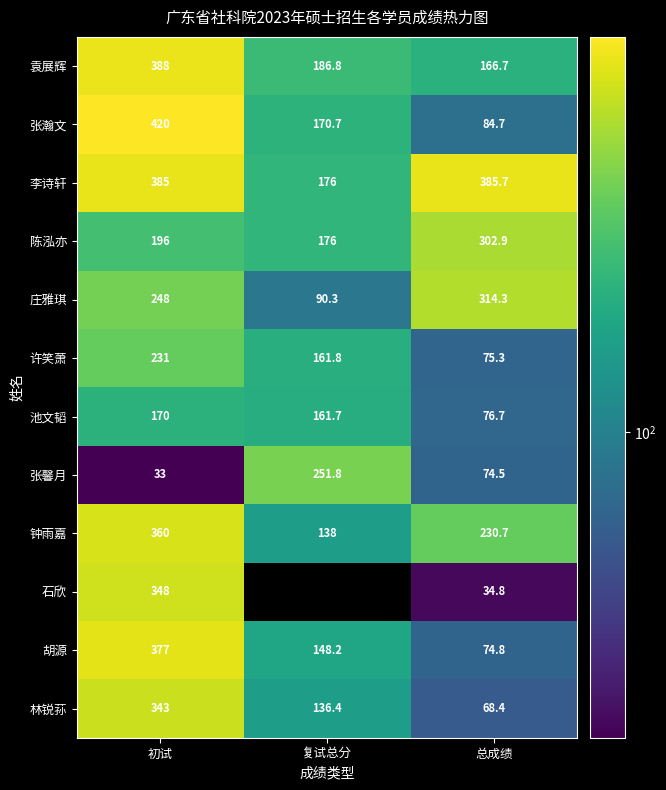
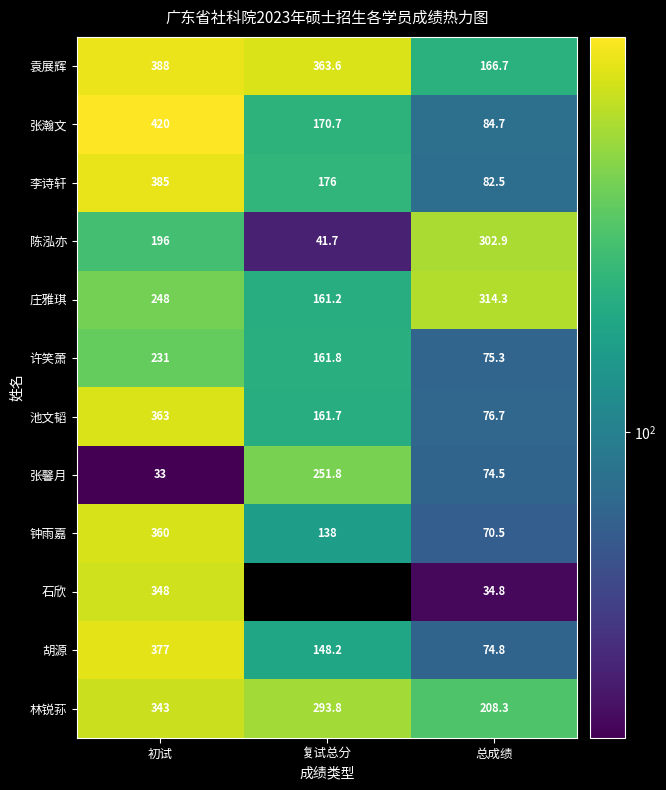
  {
    "袁展辉": {
      "初试": 388,
-     "复试总分": 186.8,
+     "复试总分": 363.6,
      "总成绩": 166.7
    },
    "张瀚文": {
      "初试": 420,
      "复试总分": 170.7,
      "总成绩": 84.7
    },
    "李诗轩": {
      "初试": 385,
      "复试总分": 176,
-     "总成绩": 385.7
+     "总成绩": 82.5
    },
    "陈泓亦": {
      "初试": 196,
-     "复试总分": 176,
+     "复试总分": 41.7,
      "总成绩": 302.9
    },
    "庄雅琪": {
      "初试": 248,
-     "复试总分": 90.3,
+     "复试总分": 161.2,
      "总成绩": 314.3
    },
    "许笑萧": {
      "初试": 231,
      "复试总分": 161.8,
      "总成绩": 75.3
    },
    "池文韬": {
-     "初试": 170,
+     "初试": 363,
      "复试总分": 161.7,
      "总成绩": 76.7
    },
    "张馨月": {
      "初试": 33,
      "复试总分": 251.8,
      "总成绩": 74.5
    },
    "钟雨嘉": {
      "初试": 360,
      "复试总分": 138,
-     "总成绩": 230.7
+     "总成绩": 70.5
    },
    "石欣": {
      "初试": 348,
      "总成绩": 34.8
    },
    "胡源": {
      "初试": 377,
      "复试总分": 148.2,
      "总成绩": 74.8
    },
    "林锐荪": {
      "初试": 343,
-     "复试总分": 136.4,
-     "总成绩": 68.4
+     "复试总分": 293.8,
+     "总成绩": 208.3
    }
  }
